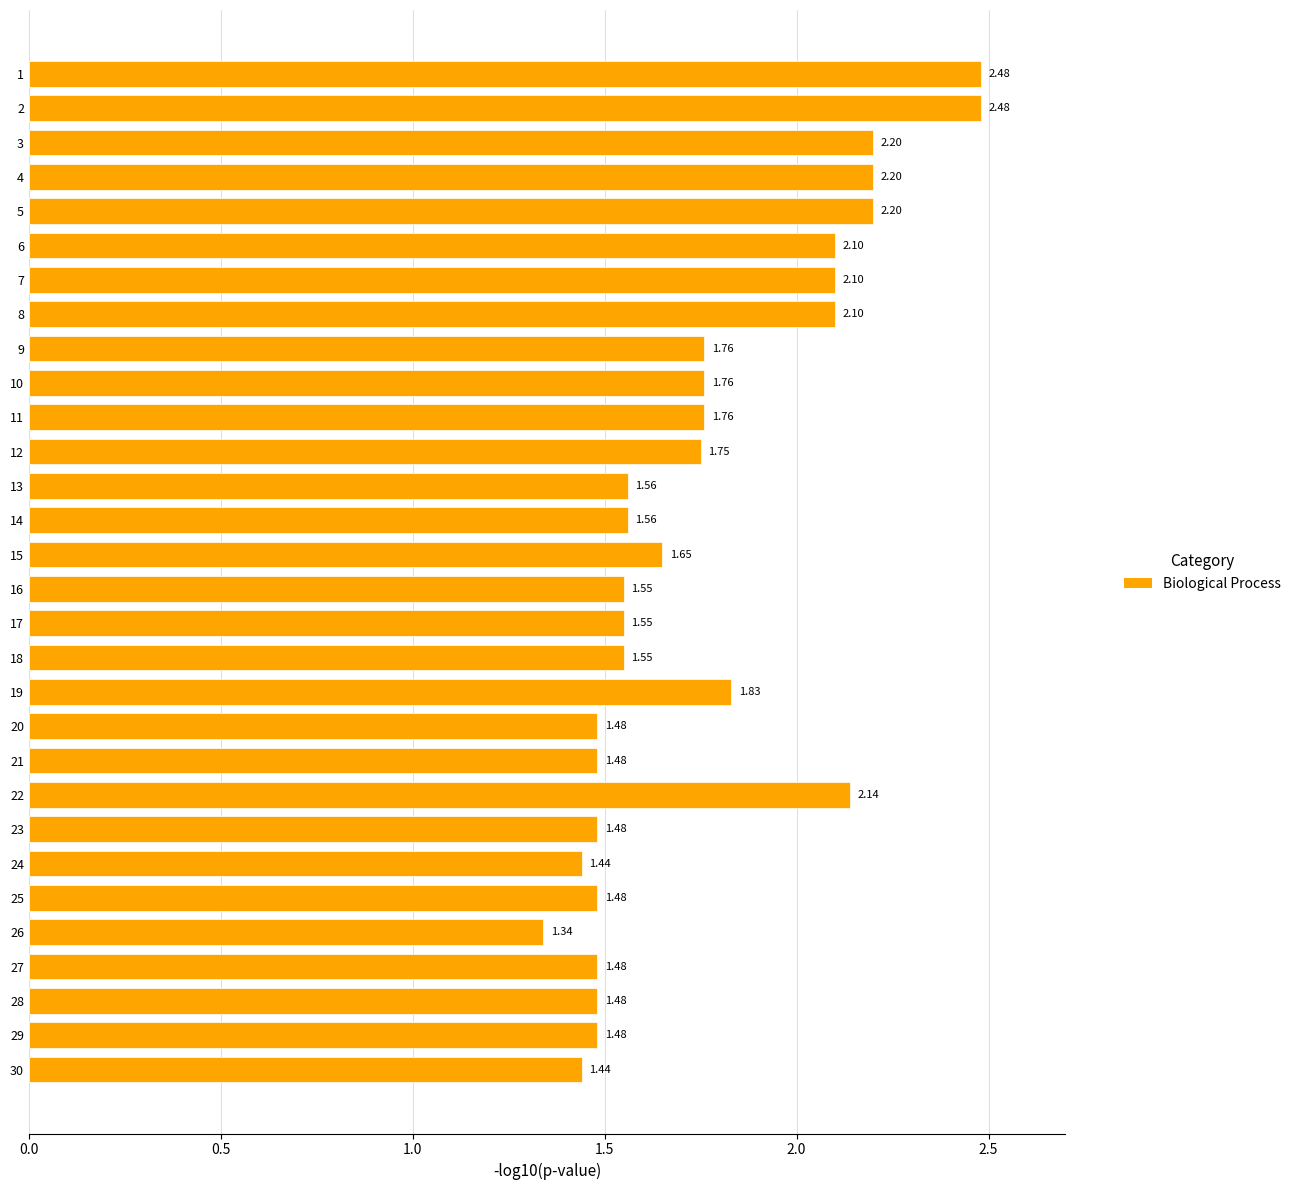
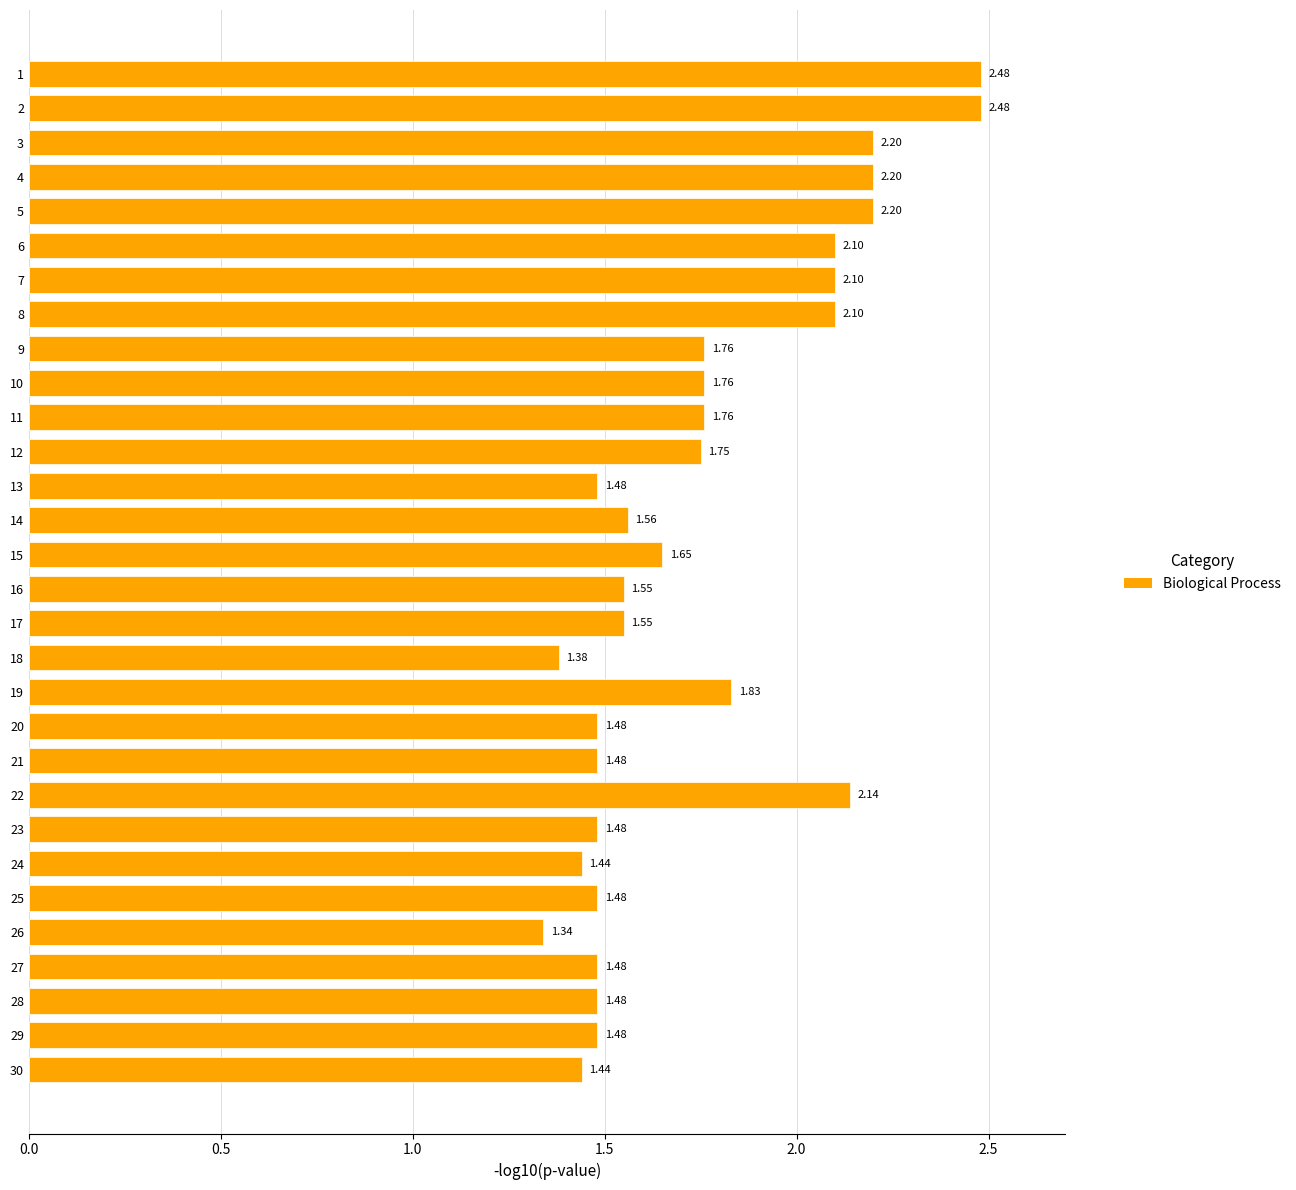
  {
    "1": 2.48,
    "2": 2.48,
    "3": 2.20,
    "4": 2.20,
    "5": 2.20,
    "6": 2.10,
    "7": 2.10,
    "8": 2.10,
    "9": 1.76,
    "10": 1.76,
    "11": 1.76,
    "12": 1.75,
-   "13": 1.56,
+   "13": 1.48,
    "14": 1.56,
    "15": 1.65,
    "16": 1.55,
    "17": 1.55,
-   "18": 1.55,
+   "18": 1.38,
    "19": 1.83,
    "20": 1.48,
    "21": 1.48,
    "22": 2.14,
    "23": 1.48,
    "24": 1.44,
    "25": 1.48,
    "26": 1.34,
    "27": 1.48,
    "28": 1.48,
    "29": 1.48,
    "30": 1.44
  }
